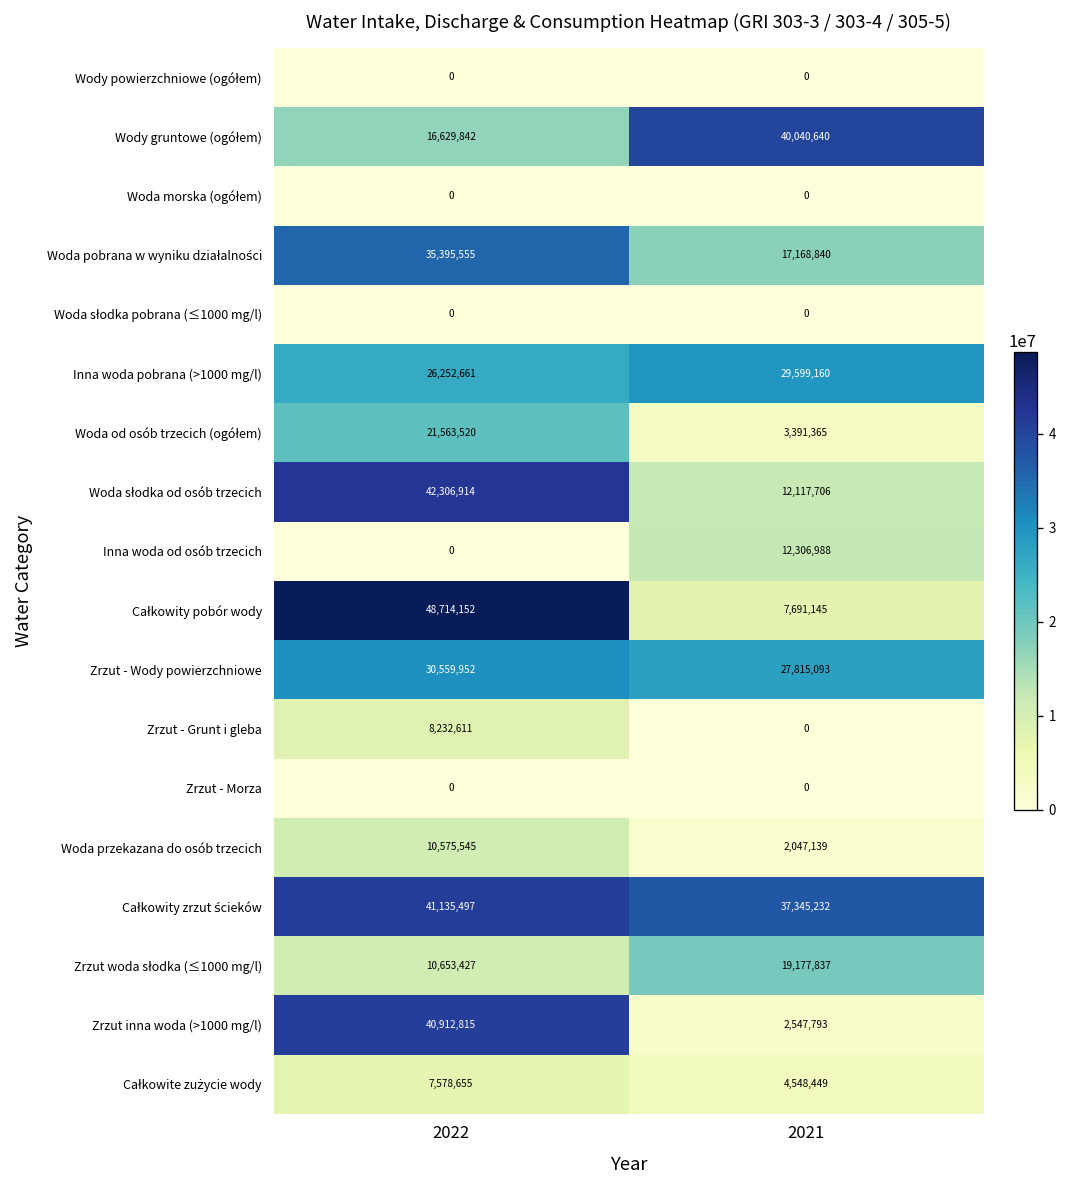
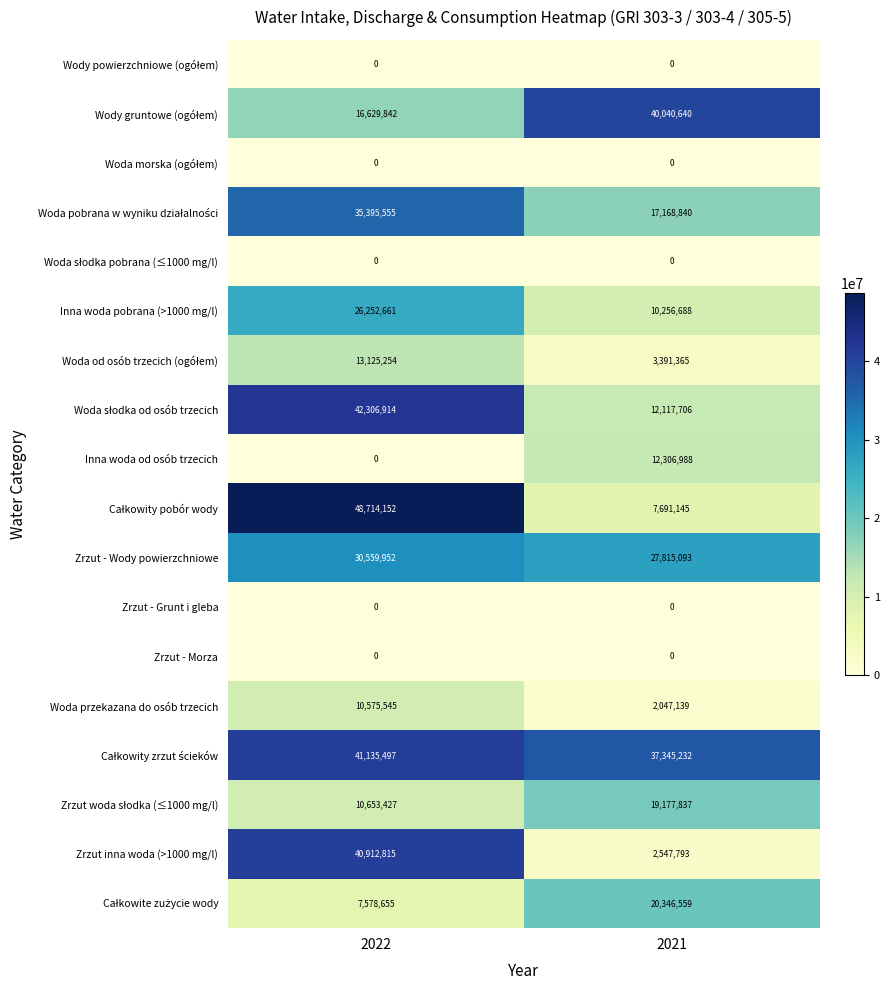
  {
    "Wody powierzchniowe (ogółem)": {
      "2022": "0",
      "2021": "0"
    },
    "Wody gruntowe (ogółem)": {
      "2022": "16,629,842",
      "2021": "40,040,640"
    },
    "Woda morska (ogółem)": {
      "2022": "0",
      "2021": "0"
    },
    "Woda pobrana w wyniku działalności": {
      "2022": "35,395,555",
      "2021": "17,168,840"
    },
    "Woda słodka pobrana (≤1000 mg/l)": {
      "2022": "0",
      "2021": "0"
    },
    "Inna woda pobrana (>1000 mg/l)": {
      "2022": "26,252,661",
-     "2021": "29,599,160"
+     "2021": "10,256,688"
    },
    "Woda od osób trzecich (ogółem)": {
-     "2022": "21,563,520",
+     "2022": "13,125,254",
      "2021": "3,391,365"
    },
    "Woda słodka od osób trzecich": {
      "2022": "42,306,914",
      "2021": "12,117,706"
    },
    "Inna woda od osób trzecich": {
      "2022": "0",
      "2021": "12,306,988"
    },
    "Całkowity pobór wody": {
      "2022": "48,714,152",
      "2021": "7,691,145"
    },
    "Zrzut - Wody powierzchniowe": {
      "2022": "30,559,952",
      "2021": "27,815,093"
    },
    "Zrzut - Grunt i gleba": {
-     "2022": "8,232,611",
+     "2022": "0",
      "2021": "0"
    },
    "Zrzut - Morza": {
      "2022": "0",
      "2021": "0"
    },
    "Woda przekazana do osób trzecich": {
      "2022": "10,575,545",
      "2021": "2,047,139"
    },
    "Całkowity zrzut ścieków": {
      "2022": "41,135,497",
      "2021": "37,345,232"
    },
    "Zrzut woda słodka (≤1000 mg/l)": {
      "2022": "10,653,427",
      "2021": "19,177,837"
    },
    "Zrzut inna woda (>1000 mg/l)": {
      "2022": "40,912,815",
      "2021": "2,547,793"
    },
    "Całkowite zużycie wody": {
      "2022": "7,578,655",
-     "2021": "4,548,449"
+     "2021": "20,346,559"
    }
  }
